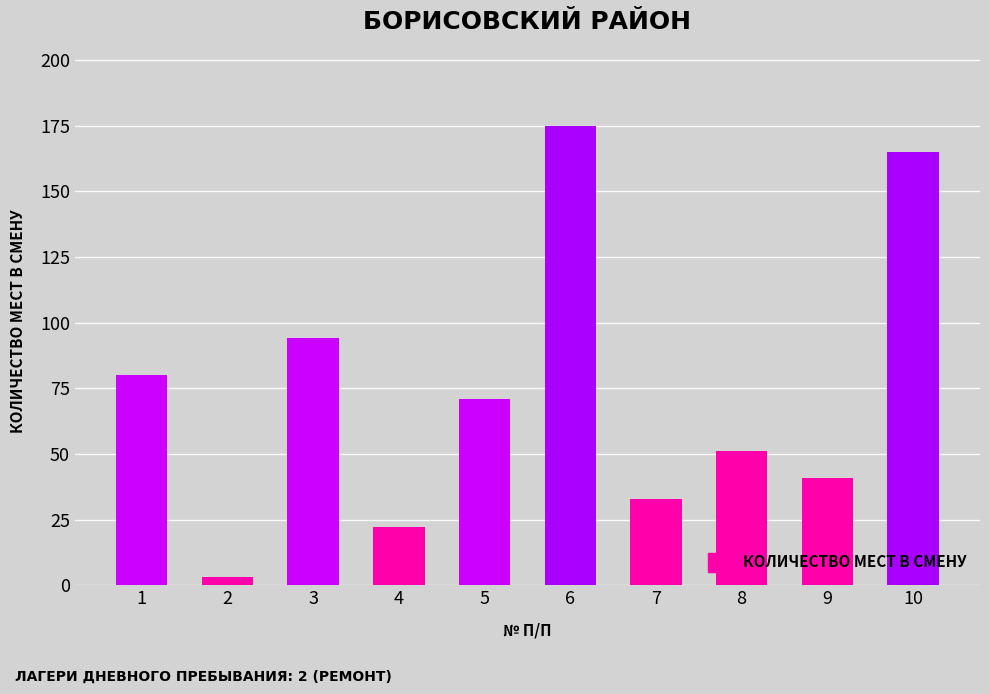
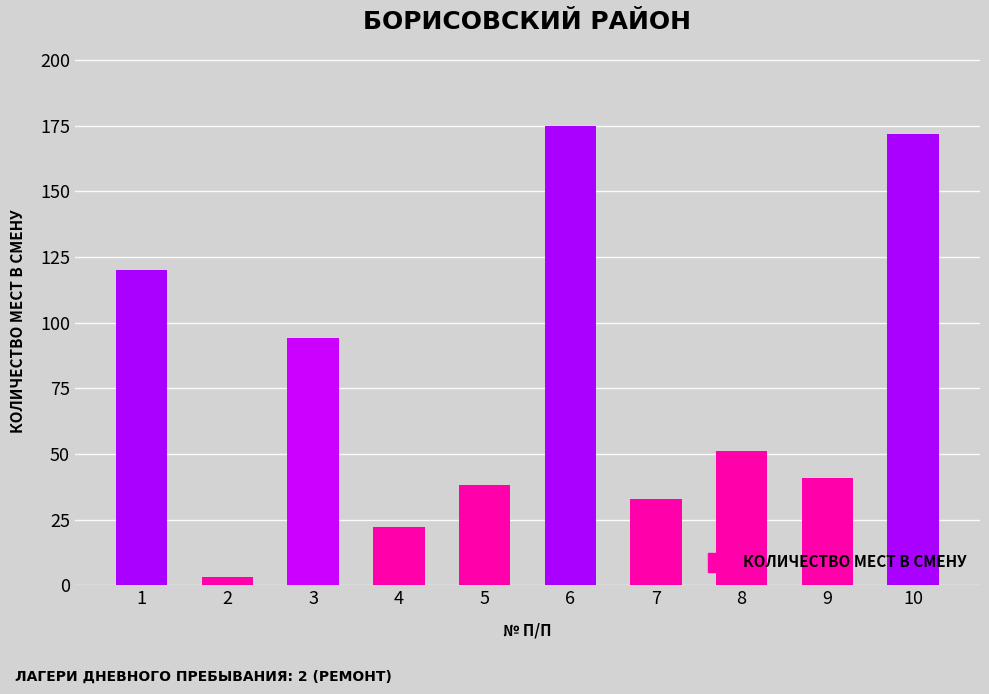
  {
-   "1": 80,
+   "1": 120,
    "2": 3,
    "3": 94,
    "4": 22,
-   "5": 71,
+   "5": 38,
    "6": 175,
    "7": 33,
    "8": 51,
    "9": 41,
-   "10": 165
+   "10": 172
  }
